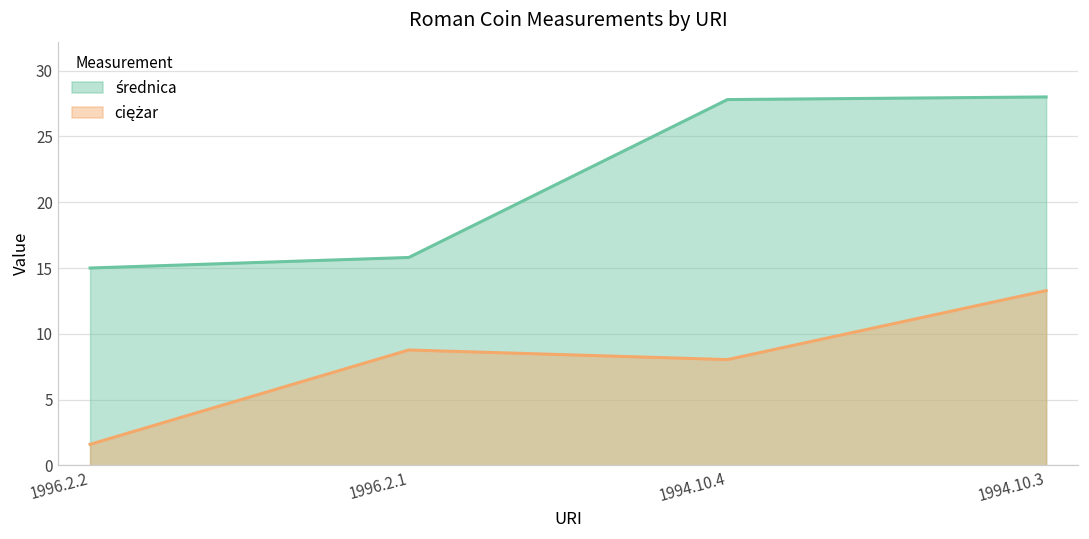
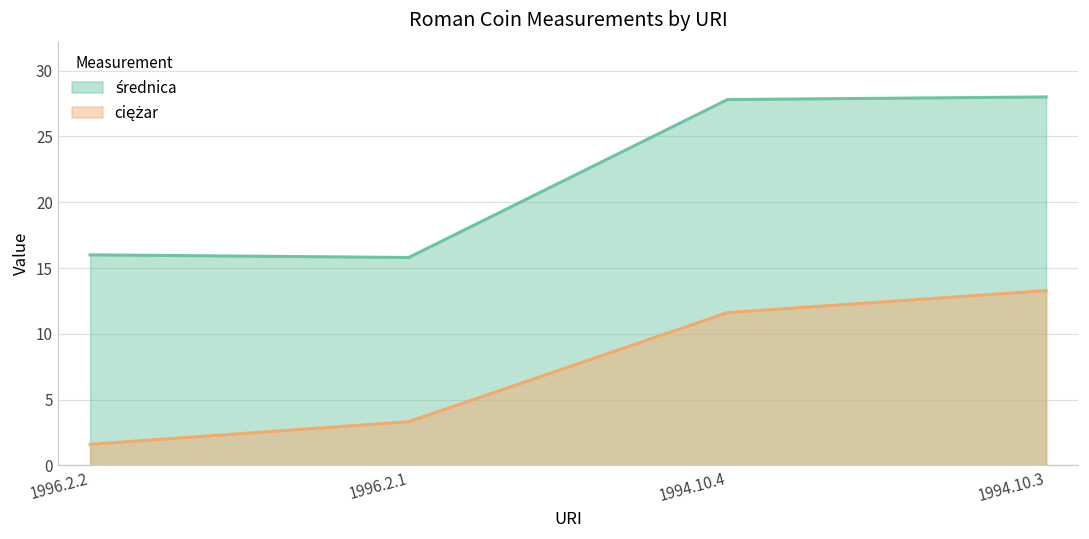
  {
    "średnica": {
-     "1996.2.2": 15,
+     "1996.2.2": 16,
      "1996.2.1": 16,
      "1994.10.4": 28,
      "1994.10.3": 28
    },
    "ciężar": {
      "1996.2.2": 1.6,
-     "1996.2.1": 8.8,
-     "1994.10.4": 8.0,
+     "1996.2.1": 3.3,
+     "1994.10.4": 11.6,
      "1994.10.3": 13.3
    }
  }
